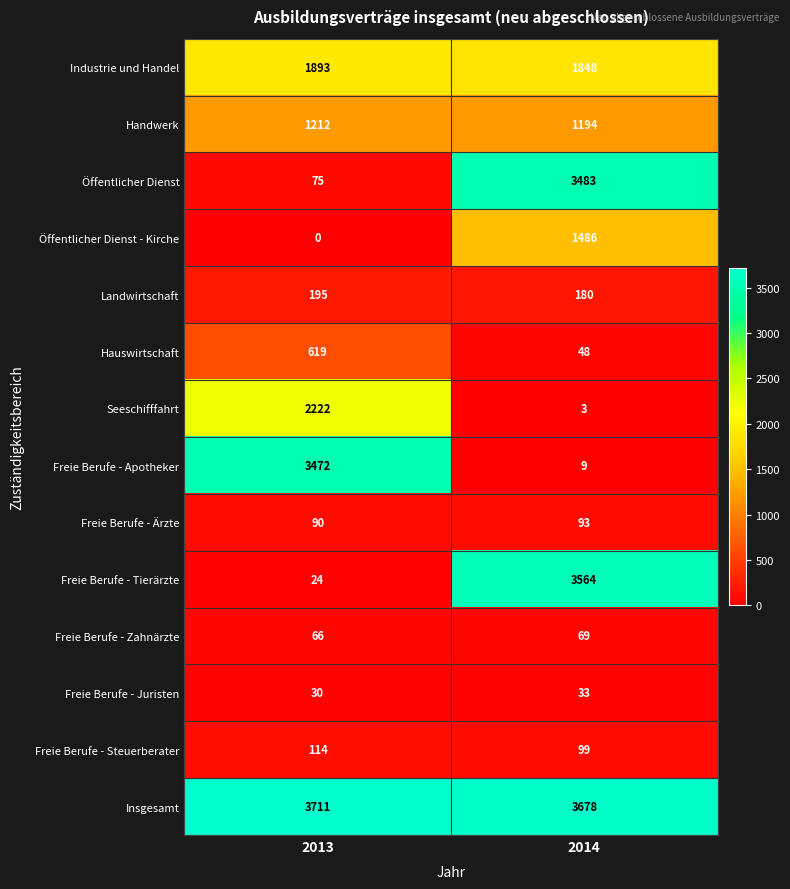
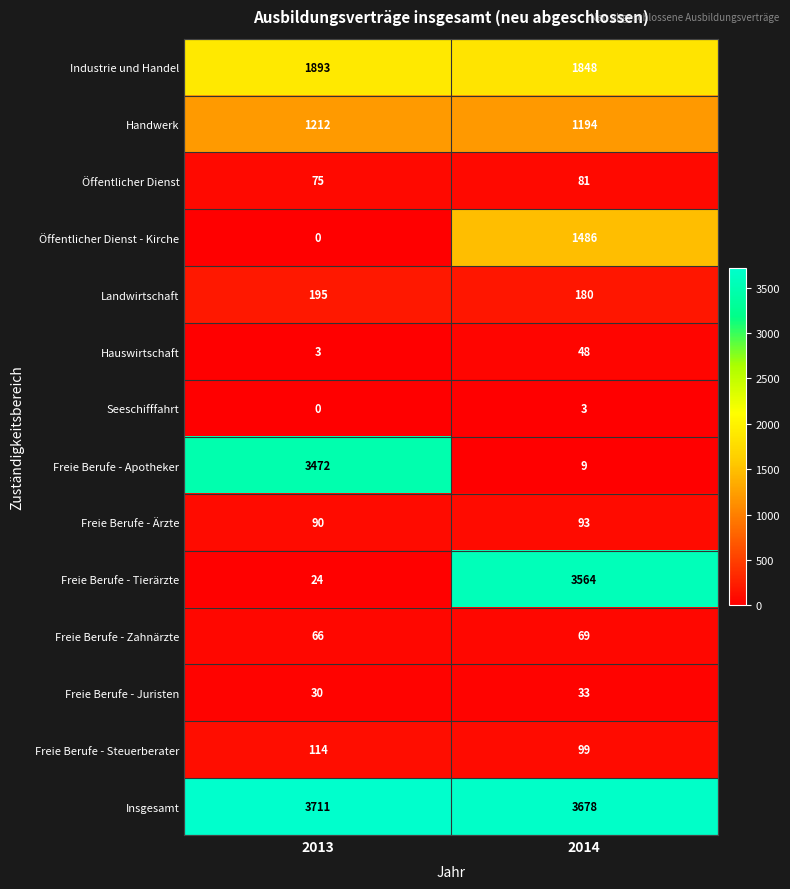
  {
    "Industrie und Handel": {
      "2013": 1893,
      "2014": 1848
    },
    "Handwerk": {
      "2013": 1212,
      "2014": 1194
    },
    "Öffentlicher Dienst": {
      "2013": 75,
-     "2014": 3483
+     "2014": 81
    },
    "Öffentlicher Dienst - Kirche": {
      "2013": 0,
      "2014": 1486
    },
    "Landwirtschaft": {
      "2013": 195,
      "2014": 180
    },
    "Hauswirtschaft": {
-     "2013": 619,
+     "2013": 3,
      "2014": 48
    },
    "Seeschifffahrt": {
-     "2013": 2222,
+     "2013": 0,
      "2014": 3
    },
    "Freie Berufe - Apotheker": {
      "2013": 3472,
      "2014": 9
    },
    "Freie Berufe - Ärzte": {
      "2013": 90,
      "2014": 93
    },
    "Freie Berufe - Tierärzte": {
      "2013": 24,
      "2014": 3564
    },
    "Freie Berufe - Zahnärzte": {
      "2013": 66,
      "2014": 69
    },
    "Freie Berufe - Juristen": {
      "2013": 30,
      "2014": 33
    },
    "Freie Berufe - Steuerberater": {
      "2013": 114,
      "2014": 99
    },
    "Insgesamt": {
      "2013": 3711,
      "2014": 3678
    }
  }
